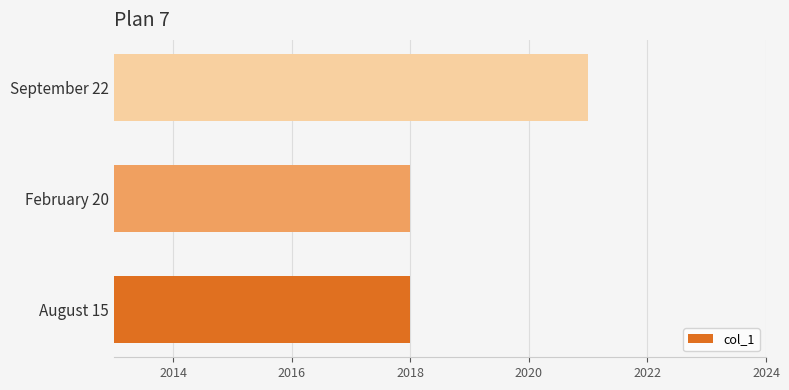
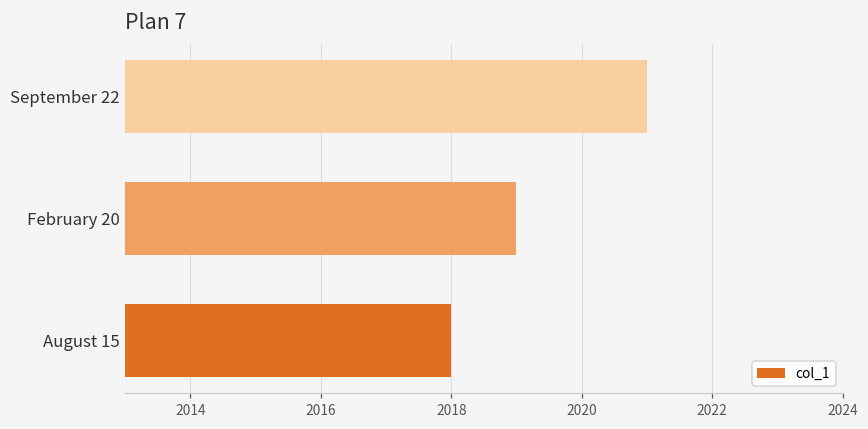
  {
    "September 22": 2021,
-   "February 20": 2018,
+   "February 20": 2019,
    "August 15": 2018
  }
